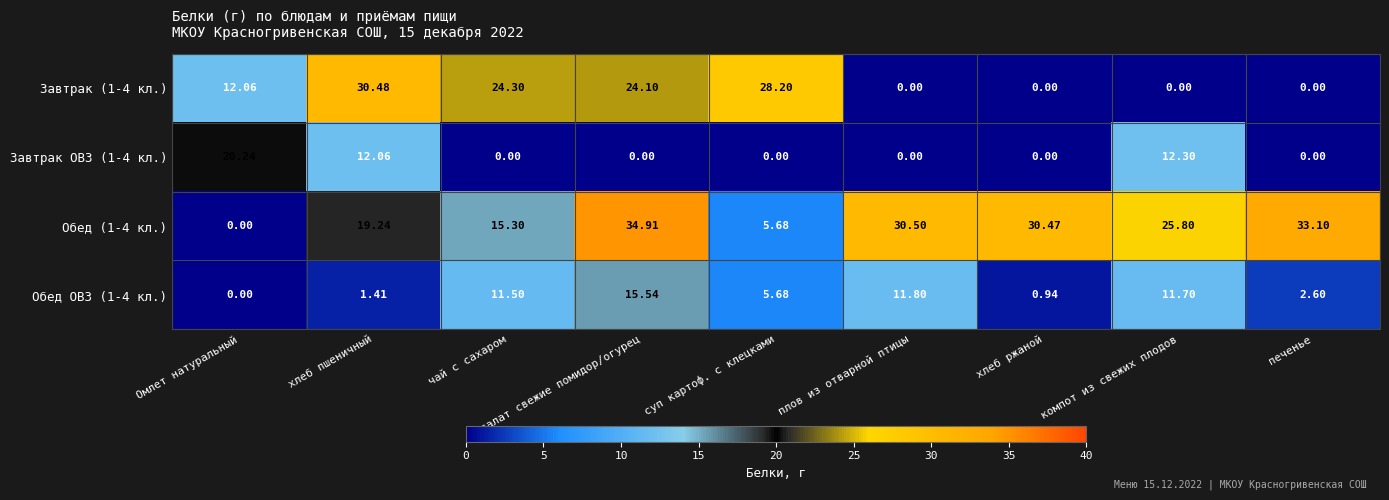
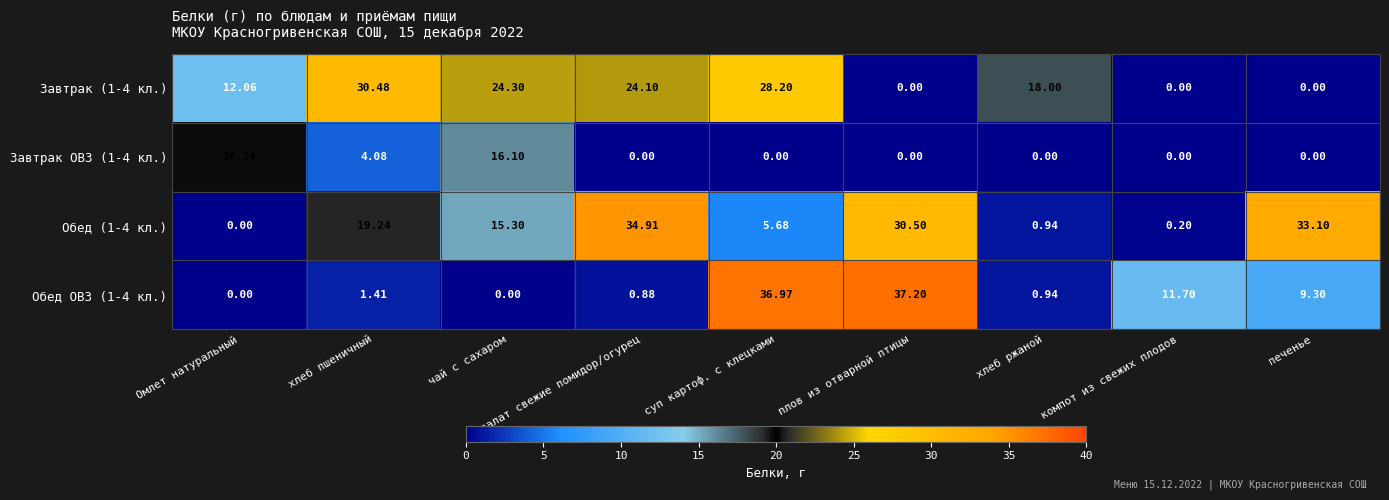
  {
    "Завтрак (1-4 кл.)": {
      "Омлет натуральный": 12.06,
      "хлеб пшеничный": 30.48,
      "чай с сахаром": 24.30,
      "салат свежие помидор/огурец": 24.10,
      "суп картоф. с клецками": 28.20,
      "плов из отварной птицы": 0.00,
-     "хлеб ржаной": 0.00,
+     "хлеб ржаной": 18.00,
      "компот из свежих плодов": 0.00,
      "печенье": 0.00
    },
    "Завтрак ОВЗ (1-4 кл.)": {
-     "хлеб пшеничный": 12.06,
-     "чай с сахаром": 0.00,
+     "хлеб пшеничный": 4.08,
+     "чай с сахаром": 16.10,
      "салат свежие помидор/огурец": 0.00,
      "суп картоф. с клецками": 0.00,
      "плов из отварной птицы": 0.00,
      "хлеб ржаной": 0.00,
-     "компот из свежих плодов": 12.30,
+     "компот из свежих плодов": 0.00,
      "печенье": 0.00
    },
    "Обед (1-4 кл.)": {
      "Омлет натуральный": 0.00,
      "чай с сахаром": 15.30,
      "салат свежие помидор/огурец": 34.91,
      "суп картоф. с клецками": 5.68,
      "плов из отварной птицы": 30.50,
-     "хлеб ржаной": 30.47,
-     "компот из свежих плодов": 25.80,
+     "хлеб ржаной": 0.94,
+     "компот из свежих плодов": 0.20,
      "печенье": 33.10
    },
    "Обед ОВЗ (1-4 кл.)": {
      "Омлет натуральный": 0.00,
      "хлеб пшеничный": 1.41,
-     "чай с сахаром": 11.50,
-     "салат свежие помидор/огурец": 15.54,
-     "суп картоф. с клецками": 5.68,
-     "плов из отварной птицы": 11.80,
+     "чай с сахаром": 0.00,
+     "салат свежие помидор/огурец": 0.88,
+     "суп картоф. с клецками": 36.97,
+     "плов из отварной птицы": 37.20,
      "хлеб ржаной": 0.94,
      "компот из свежих плодов": 11.70,
-     "печенье": 2.60
+     "печенье": 9.30
    }
  }
